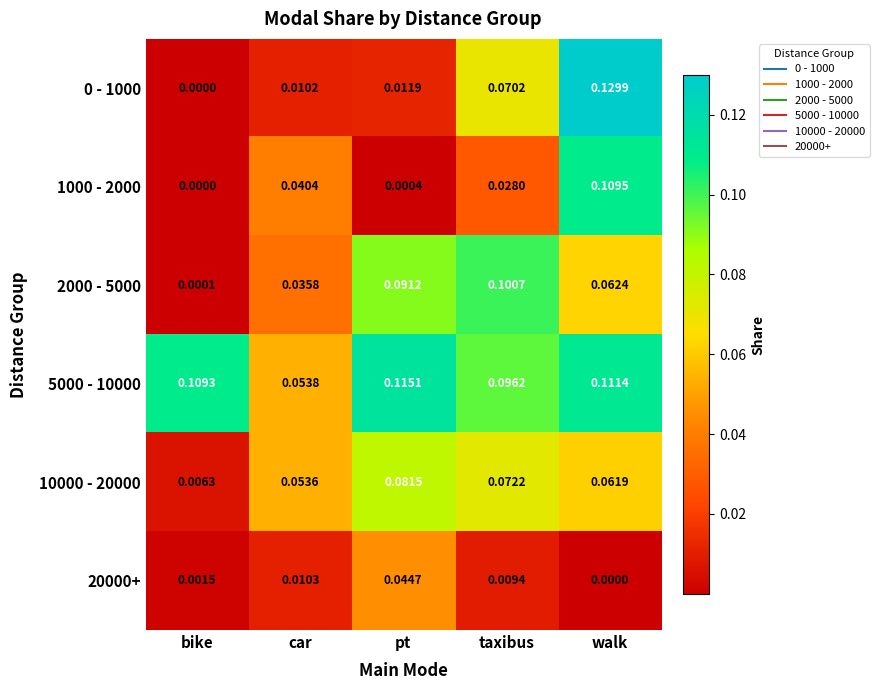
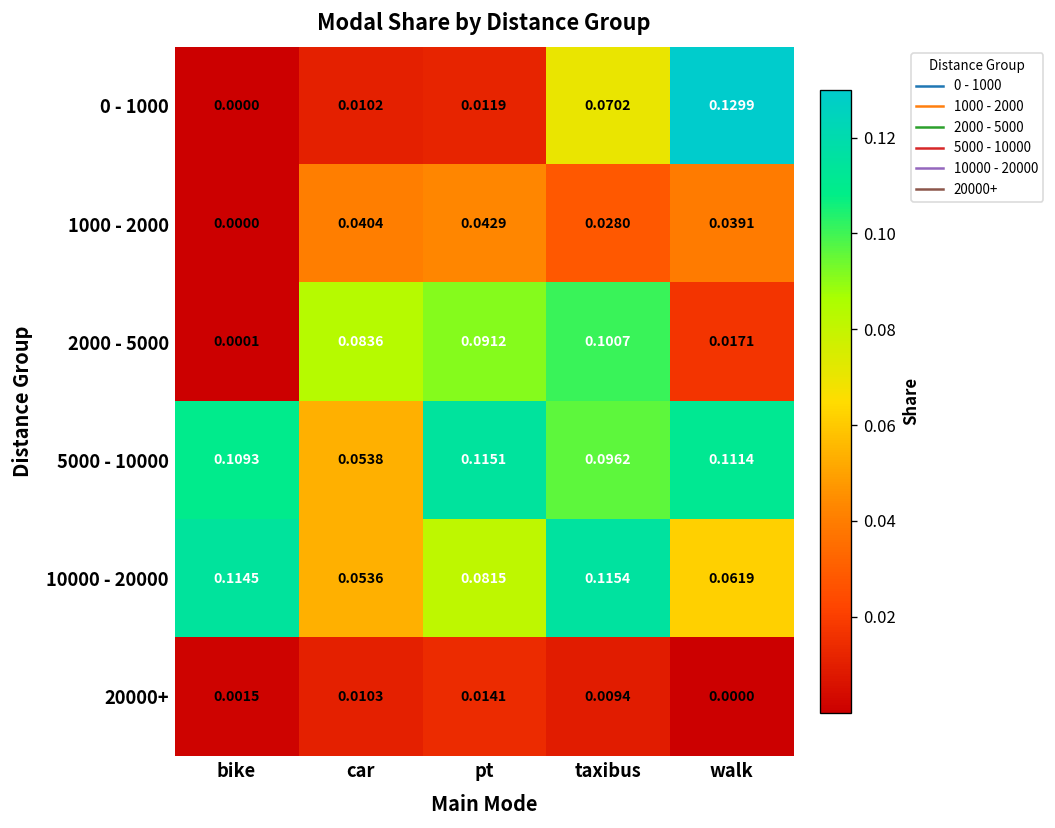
  {
    "0 - 1000": {
      "bike": 0.0000,
      "car": 0.0102,
      "pt": 0.0119,
      "taxibus": 0.0702,
      "walk": 0.1299
    },
    "1000 - 2000": {
      "bike": 0.0000,
      "car": 0.0404,
-     "pt": 0.0004,
+     "pt": 0.0429,
      "taxibus": 0.0280,
-     "walk": 0.1095
+     "walk": 0.0391
    },
    "2000 - 5000": {
      "bike": 0.0001,
-     "car": 0.0358,
+     "car": 0.0836,
      "pt": 0.0912,
      "taxibus": 0.1007,
-     "walk": 0.0624
+     "walk": 0.0171
    },
    "5000 - 10000": {
      "bike": 0.1093,
      "car": 0.0538,
      "pt": 0.1151,
      "taxibus": 0.0962,
      "walk": 0.1114
    },
    "10000 - 20000": {
-     "bike": 0.0063,
+     "bike": 0.1145,
      "car": 0.0536,
      "pt": 0.0815,
-     "taxibus": 0.0722,
+     "taxibus": 0.1154,
      "walk": 0.0619
    },
    "20000+": {
      "bike": 0.0015,
      "car": 0.0103,
-     "pt": 0.0447,
+     "pt": 0.0141,
      "taxibus": 0.0094,
      "walk": 0.0000
    }
  }
